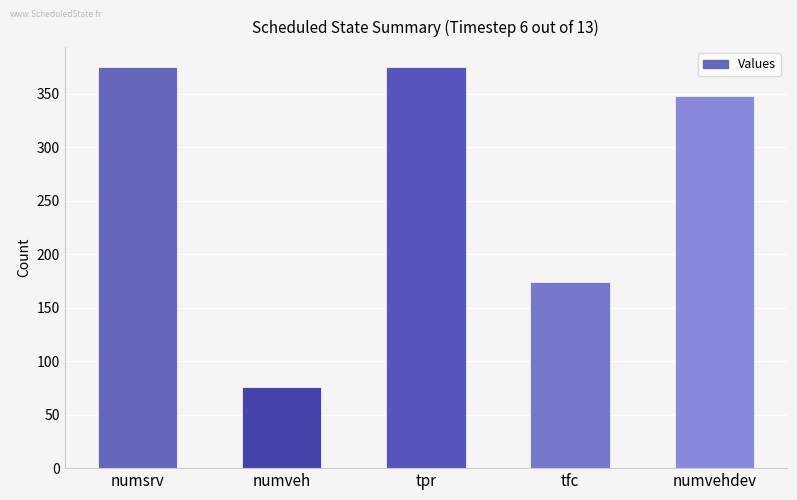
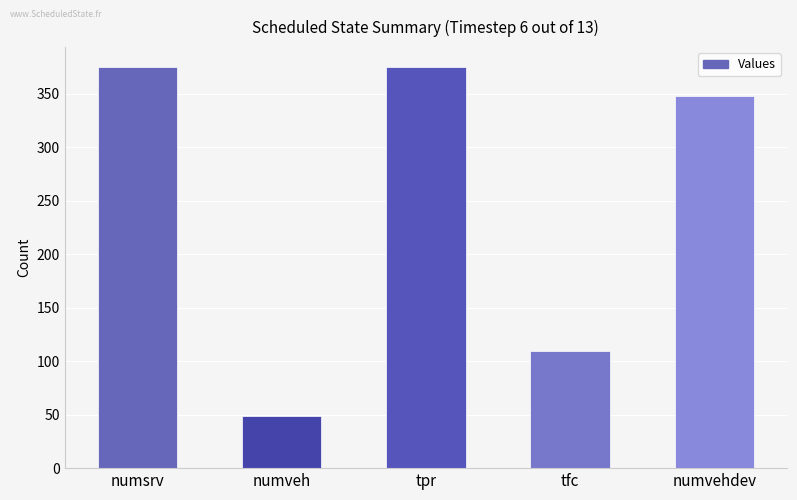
  {
    "numsrv": 375,
-   "numveh": 76,
+   "numveh": 49,
    "tpr": 375,
-   "tfc": 174,
+   "tfc": 110,
    "numvehdev": 348
  }
